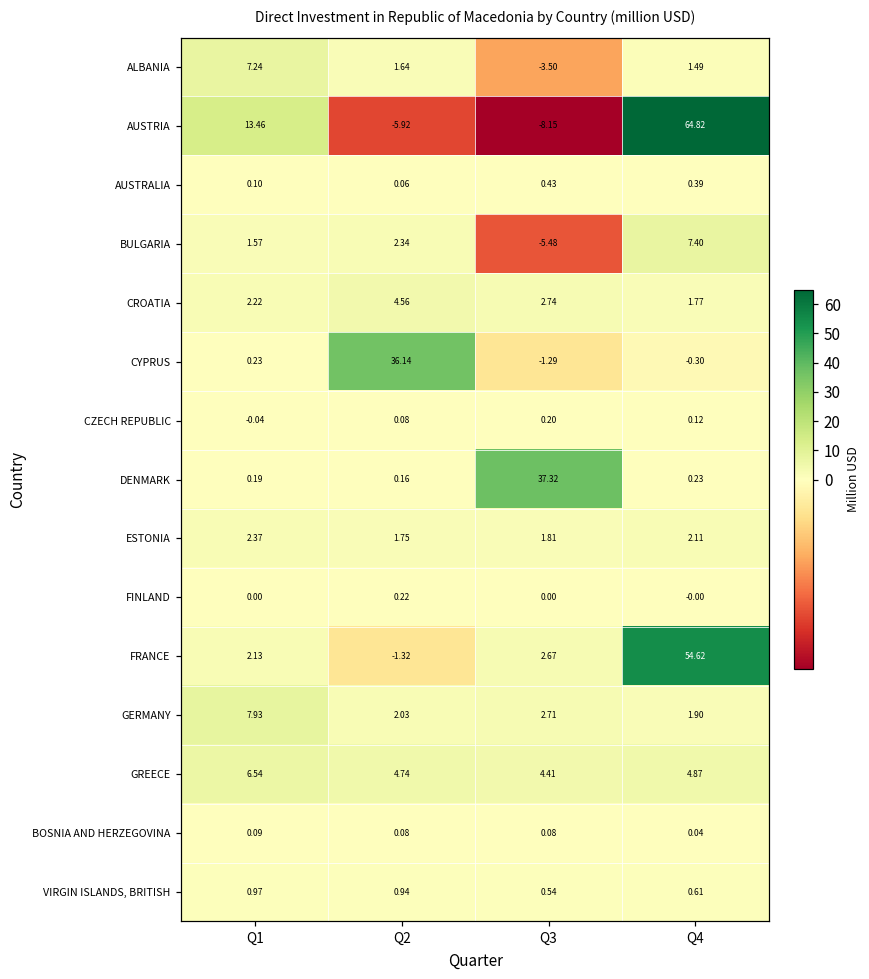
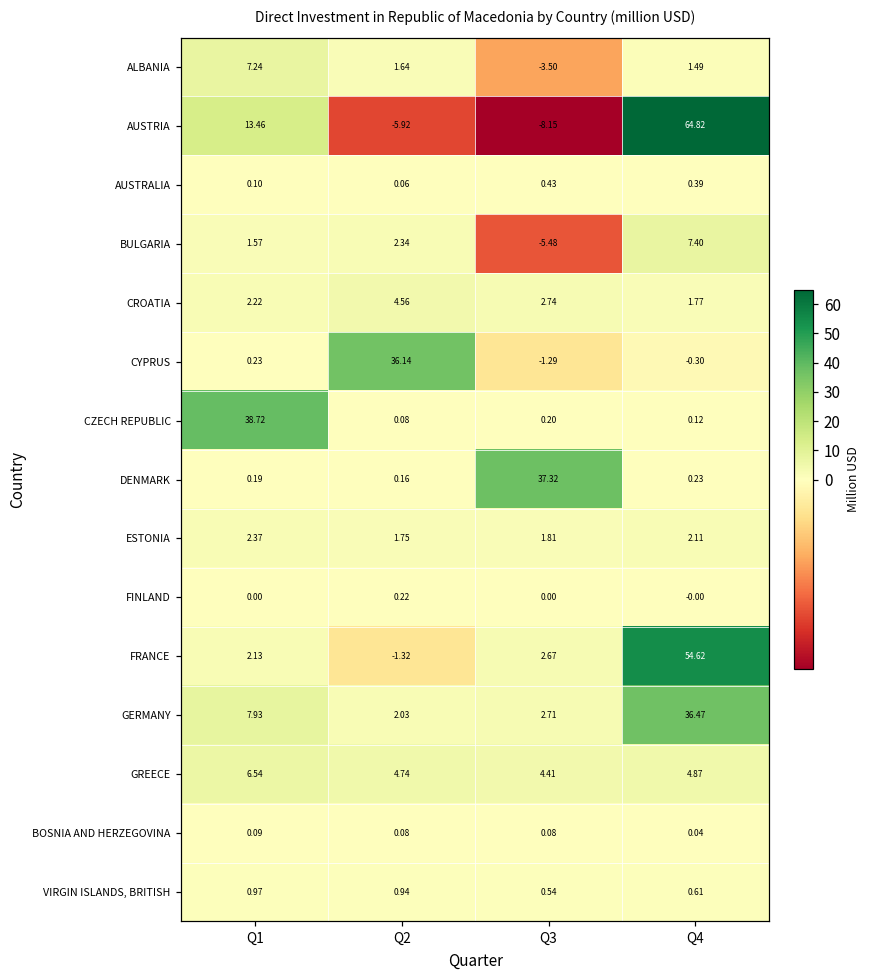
  {
    "ALBANIA": {
      "Q1": 7.24,
      "Q2": 1.64,
      "Q3": -3.50,
      "Q4": 1.49
    },
    "AUSTRIA": {
      "Q1": 13.46,
      "Q2": -5.92,
      "Q3": -8.15,
      "Q4": 64.82
    },
    "AUSTRALIA": {
      "Q1": 0.10,
      "Q2": 0.06,
      "Q3": 0.43,
      "Q4": 0.39
    },
    "BULGARIA": {
      "Q1": 1.57,
      "Q2": 2.34,
      "Q3": -5.48,
      "Q4": 7.40
    },
    "CROATIA": {
      "Q1": 2.22,
      "Q2": 4.56,
      "Q3": 2.74,
      "Q4": 1.77
    },
    "CYPRUS": {
      "Q1": 0.23,
      "Q2": 36.14,
      "Q3": -1.29,
      "Q4": -0.30
    },
    "CZECH REPUBLIC": {
-     "Q1": -0.04,
+     "Q1": 38.72,
      "Q2": 0.08,
      "Q3": 0.20,
      "Q4": 0.12
    },
    "DENMARK": {
      "Q1": 0.19,
      "Q2": 0.16,
      "Q3": 37.32,
      "Q4": 0.23
    },
    "ESTONIA": {
      "Q1": 2.37,
      "Q2": 1.75,
      "Q3": 1.81,
      "Q4": 2.11
    },
    "FINLAND": {
      "Q1": 0.00,
      "Q2": 0.22,
      "Q3": 0.00,
      "Q4": -0.00
    },
    "FRANCE": {
      "Q1": 2.13,
      "Q2": -1.32,
      "Q3": 2.67,
      "Q4": 54.62
    },
    "GERMANY": {
      "Q1": 7.93,
      "Q2": 2.03,
      "Q3": 2.71,
-     "Q4": 1.90
+     "Q4": 36.47
    },
    "GREECE": {
      "Q1": 6.54,
      "Q2": 4.74,
      "Q3": 4.41,
      "Q4": 4.87
    },
    "BOSNIA AND HERZEGOVINA": {
      "Q1": 0.09,
      "Q2": 0.08,
      "Q3": 0.08,
      "Q4": 0.04
    },
    "VIRGIN ISLANDS, BRITISH": {
      "Q1": 0.97,
      "Q2": 0.94,
      "Q3": 0.54,
      "Q4": 0.61
    }
  }
